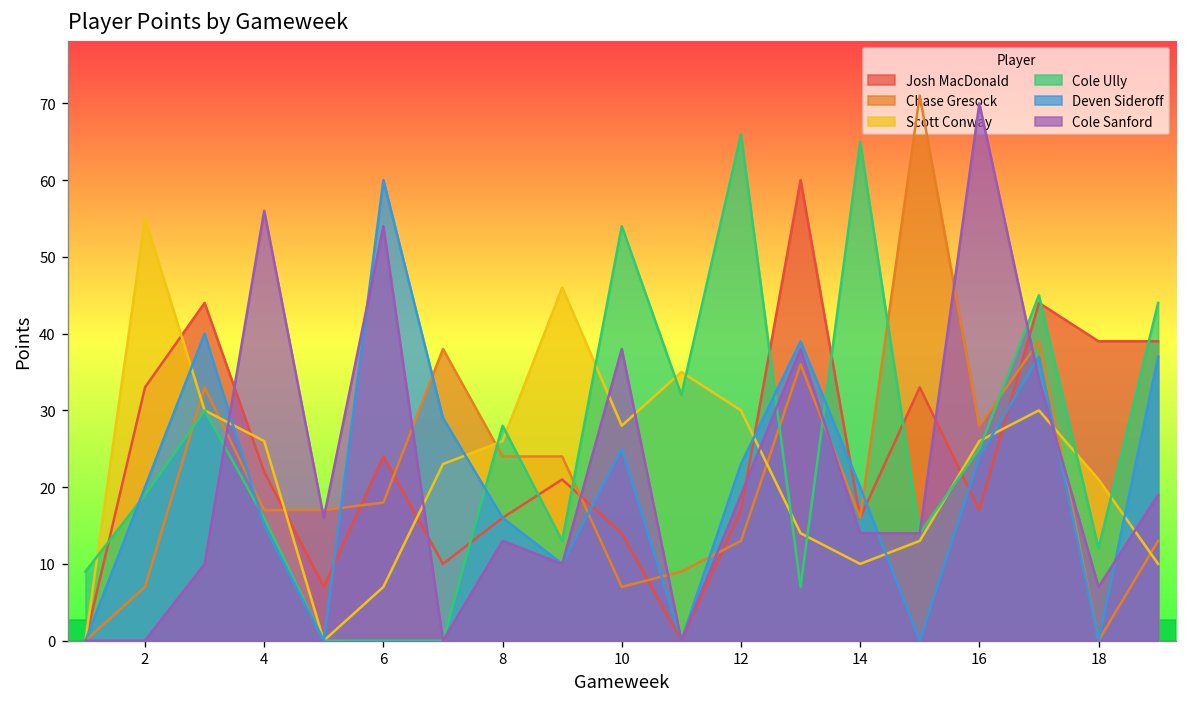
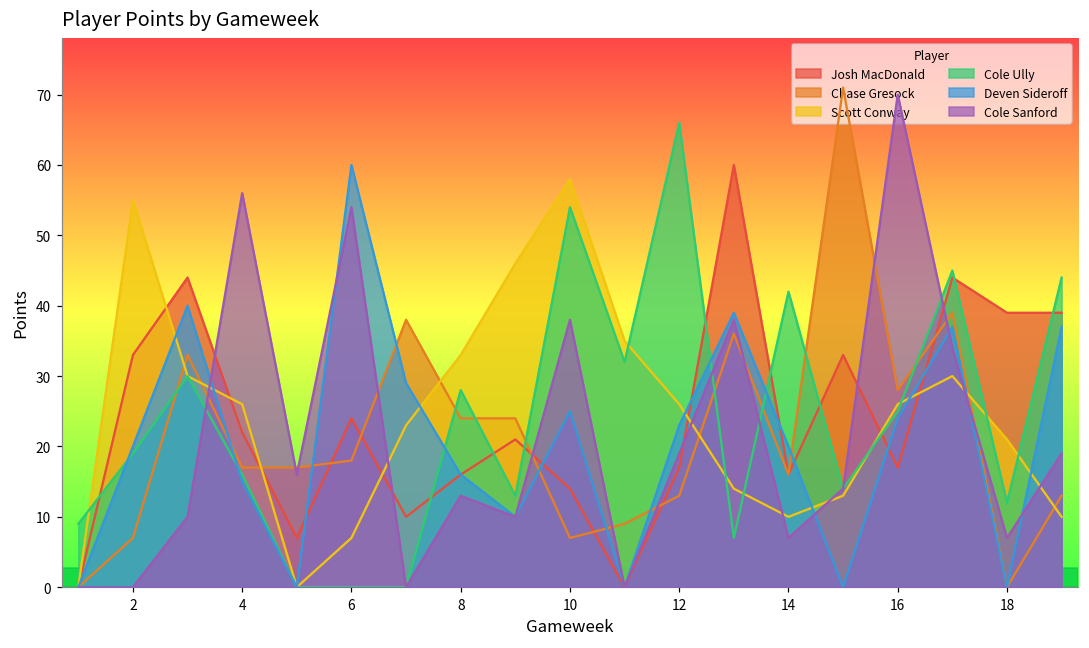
  {
    "Scott Conway": {
      "2": 55,
      "4": 26,
      "6": 7,
-     "8": 26,
-     "10": 28,
-     "12": 30,
+     "8": 33,
+     "10": 58,
+     "12": 26,
      "14": 10,
      "16": 26,
      "18": 21
    },
    "Cole Ully": {
      "2": 19,
      "4": 16,
      "8": 28,
      "10": 54,
      "12": 66,
-     "14": 65,
+     "14": 42,
      "16": 25,
      "18": 12
    },
    "Deven Sideroff": {
      "2": 20,
      "4": 15,
      "6": 60,
      "10": 25,
      "12": 23,
      "14": 20,
      "16": 24
    },
    "Cole Sanford": {
      "4": 56,
      "6": 54,
      "8": 13,
      "10": 38,
      "12": 19,
-     "14": 14,
+     "14": 7,
      "18": 7
    }
  }
